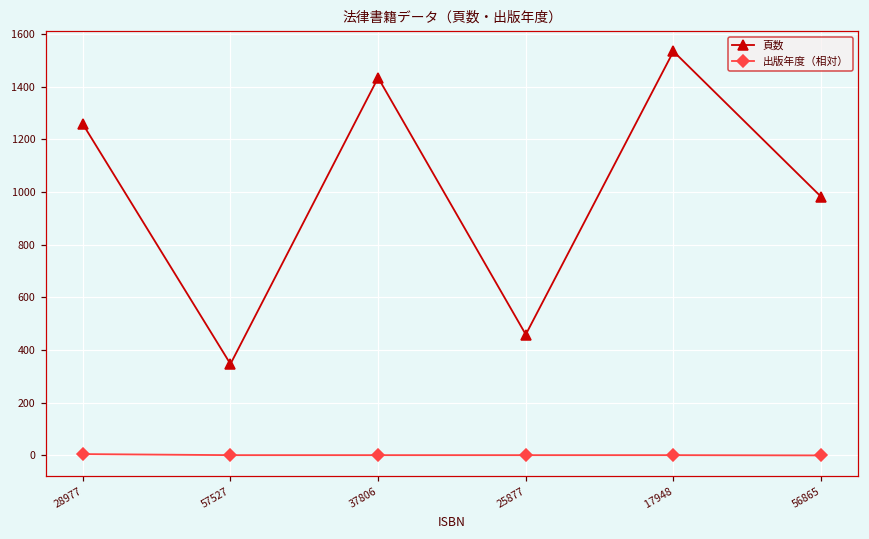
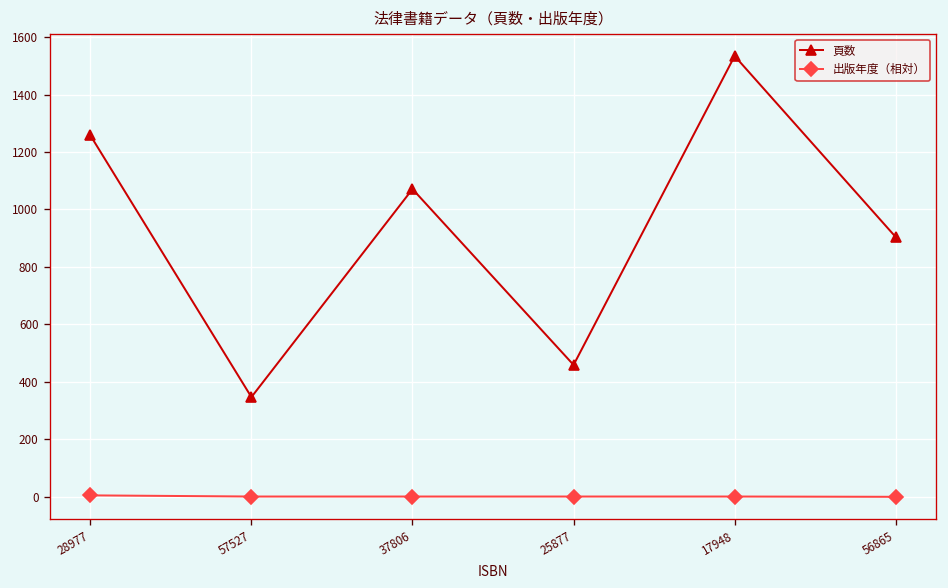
  {
    "頁数": {
      "28977": 1260,
      "57527": 350,
-     "37806": 1430,
+     "37806": 1070,
      "25877": 460,
      "17948": 1530,
-     "56865": 980
+     "56865": 900
    },
    "出版年度（相対）": {
      "28977": 10,
      "57527": 0,
      "37806": 0,
      "25877": 0,
      "17948": 0,
      "56865": 0
    }
  }
